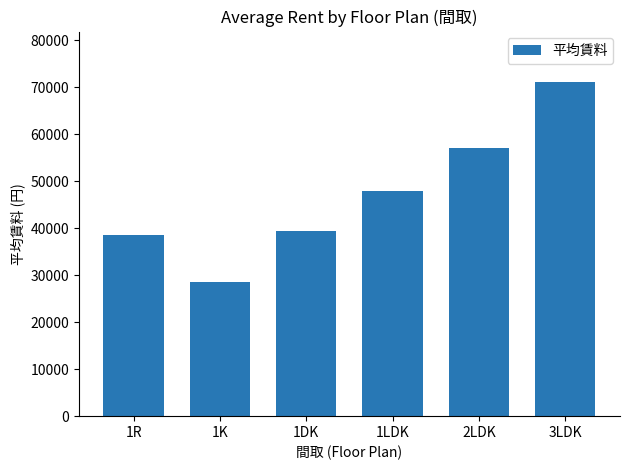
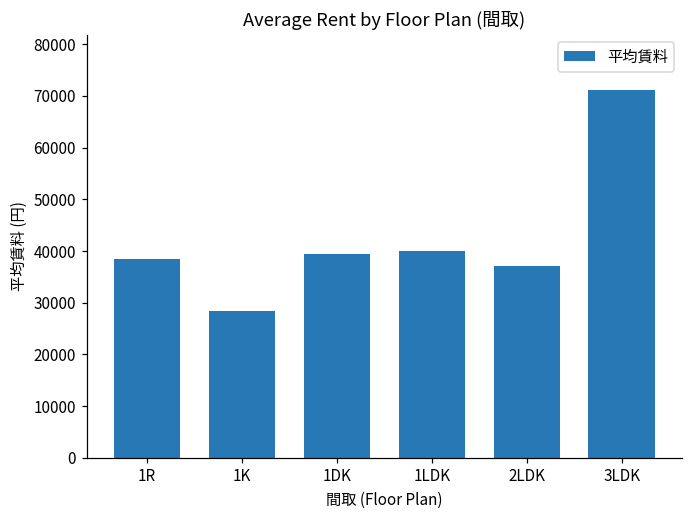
  {
    "1R": 39000,
    "1K": 28000,
    "1DK": 39000,
-   "1LDK": 48000,
-   "2LDK": 57000,
+   "1LDK": 40000,
+   "2LDK": 37000,
    "3LDK": 71000
  }
